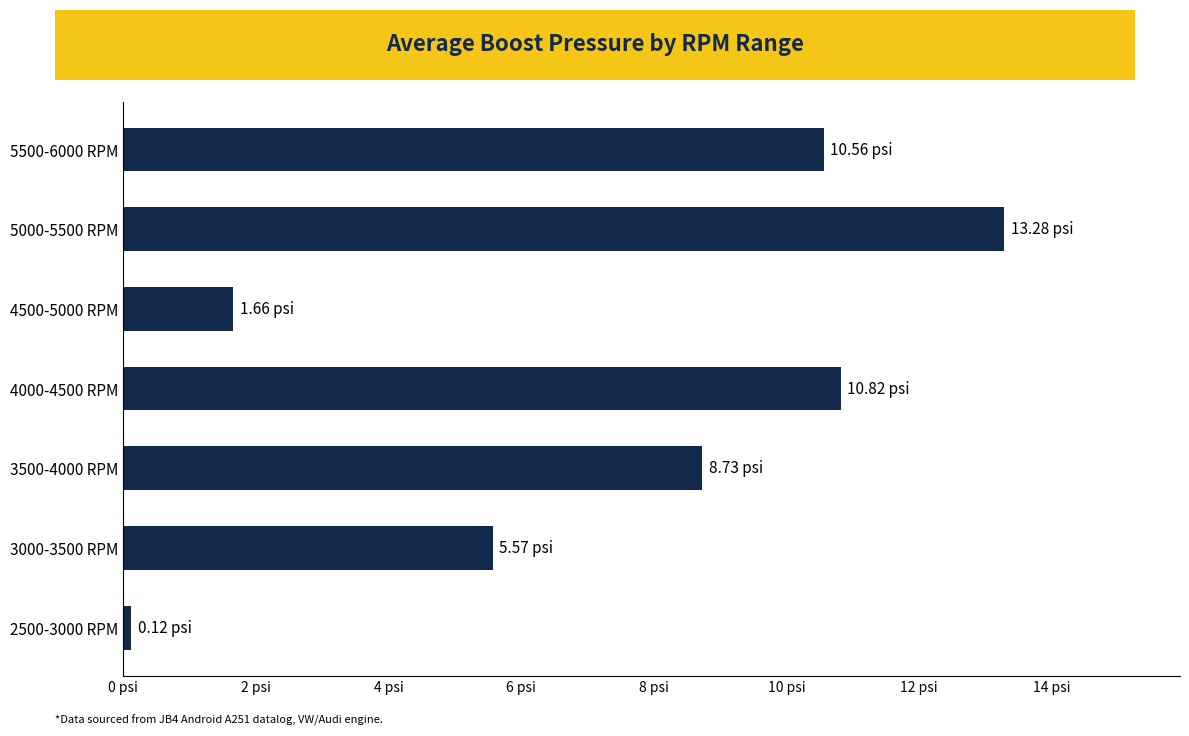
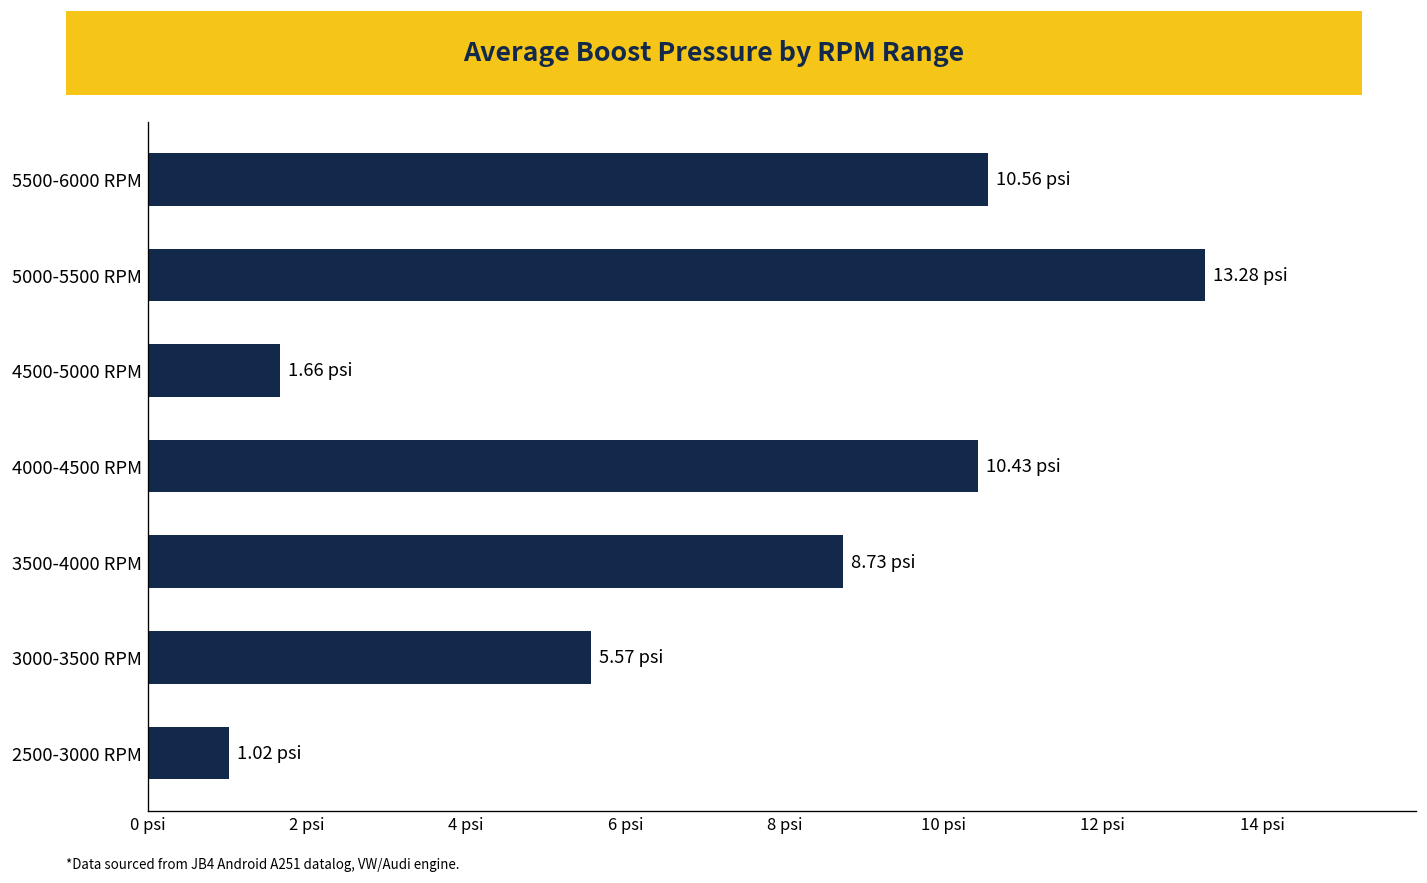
  {
    "5500-6000 RPM": 10.56,
    "5000-5500 RPM": 13.28,
    "4500-5000 RPM": 1.66,
-   "4000-4500 RPM": 10.82,
+   "4000-4500 RPM": 10.43,
    "3500-4000 RPM": 8.73,
    "3000-3500 RPM": 5.57,
-   "2500-3000 RPM": 0.12
+   "2500-3000 RPM": 1.02
  }
